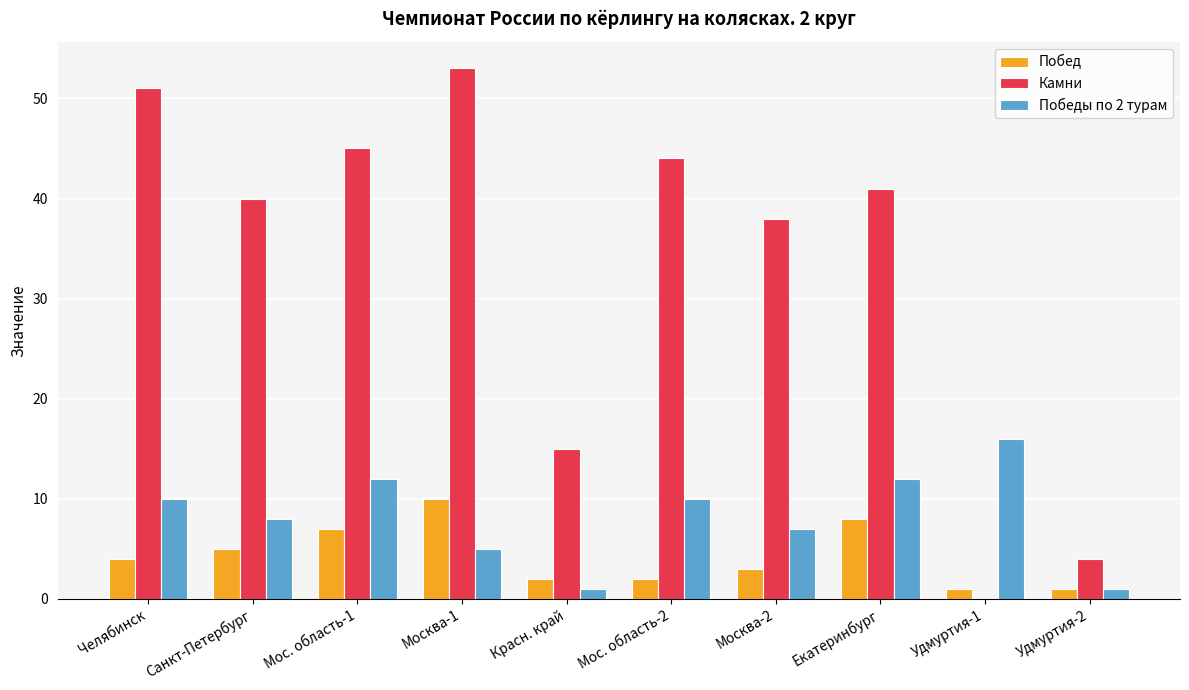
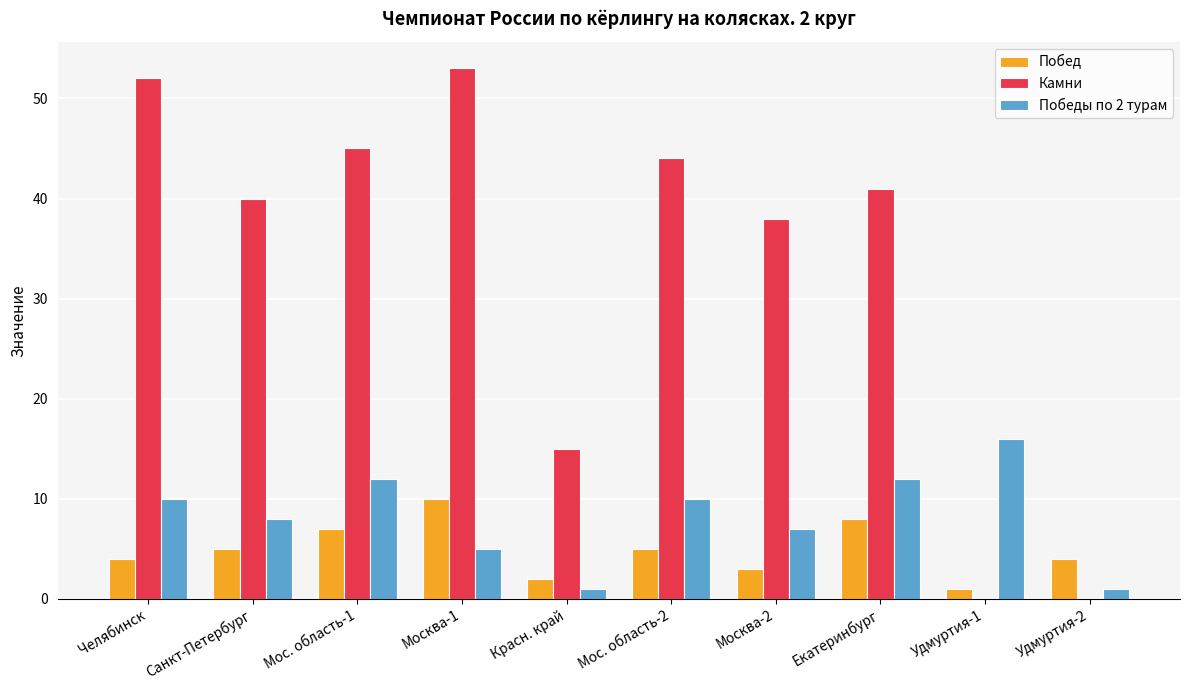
  {
    "Побед": {
      "Челябинск": 4,
      "Санкт-Петербург": 5,
      "Мос. область-1": 7,
      "Москва-1": 10,
      "Красн. край": 2,
-     "Мос. область-2": 2,
+     "Мос. область-2": 5,
      "Москва-2": 3,
      "Екатеринбург": 8,
      "Удмуртия-1": 1,
-     "Удмуртия-2": 1
+     "Удмуртия-2": 4
    },
    "Камни": {
-     "Челябинск": 51,
+     "Челябинск": 52,
      "Санкт-Петербург": 40,
      "Мос. область-1": 45,
      "Москва-1": 53,
      "Красн. край": 15,
      "Мос. область-2": 44,
      "Москва-2": 38,
      "Екатеринбург": 41,
      "Удмуртия-1": 0,
-     "Удмуртия-2": 4
+     "Удмуртия-2": 0
    },
    "Победы по 2 турам": {
      "Челябинск": 10,
      "Санкт-Петербург": 8,
      "Мос. область-1": 12,
      "Москва-1": 5,
      "Красн. край": 1,
      "Мос. область-2": 10,
      "Москва-2": 7,
      "Екатеринбург": 12,
      "Удмуртия-1": 16,
      "Удмуртия-2": 1
    }
  }
